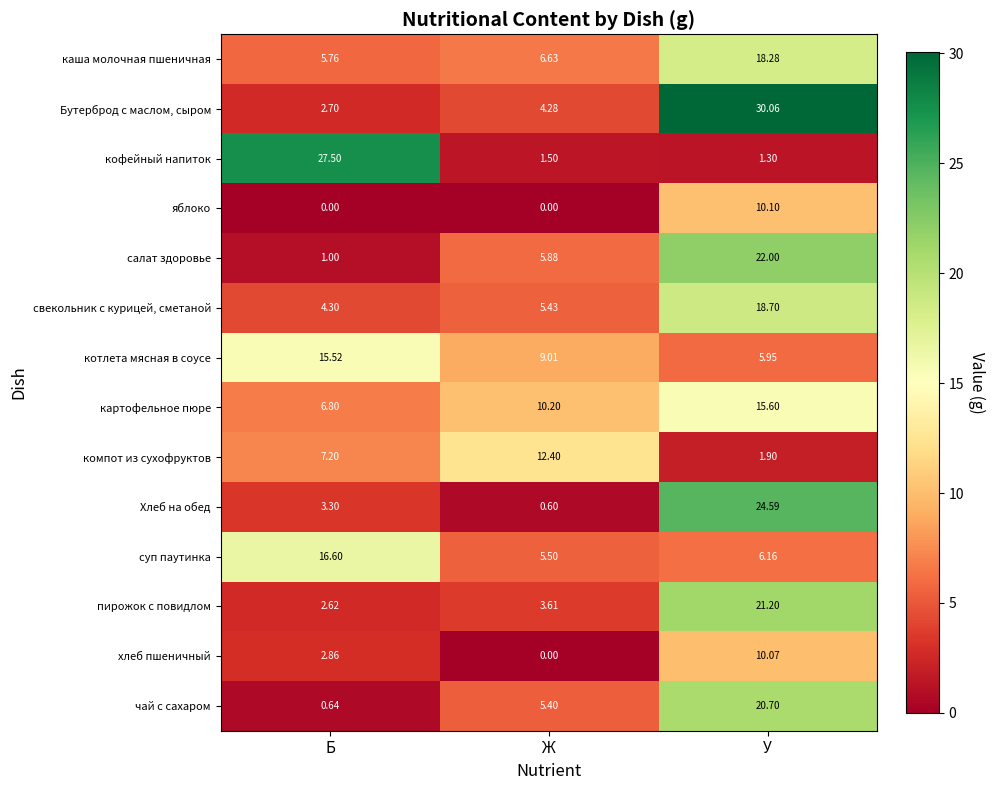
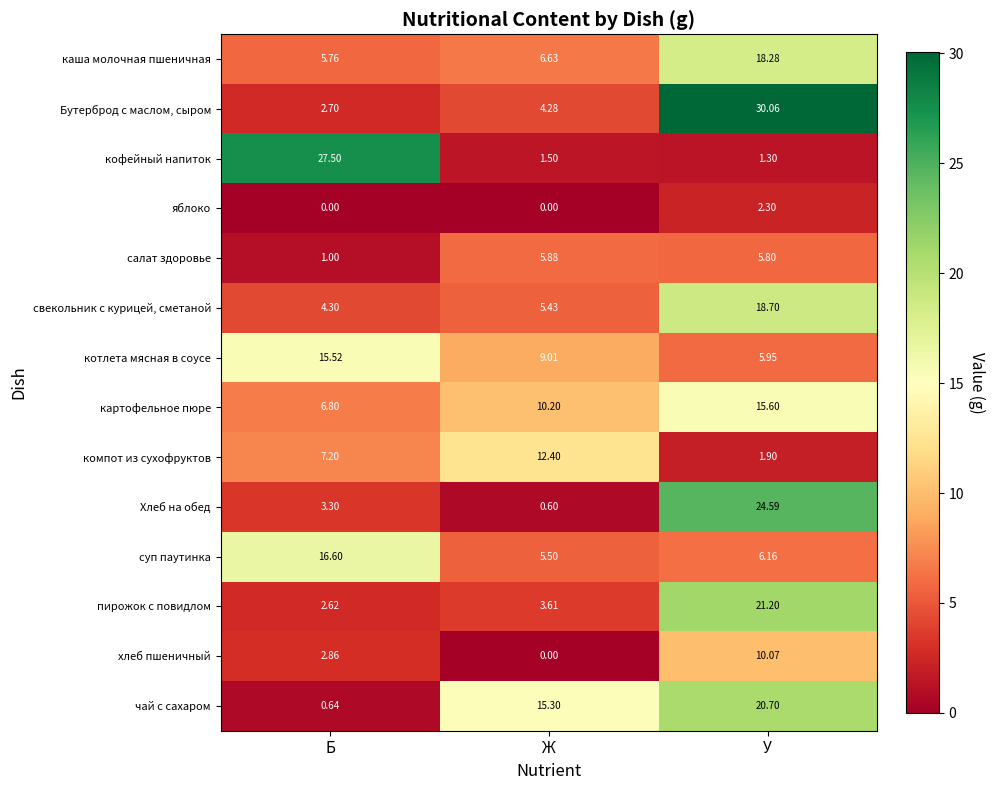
  {
    "каша молочная пшеничная": {
      "Б": 5.76,
      "Ж": 6.63,
      "У": 18.28
    },
    "Бутерброд с маслом, сыром": {
      "Б": 2.70,
      "Ж": 4.28,
      "У": 30.06
    },
    "кофейный напиток": {
      "Б": 27.50,
      "Ж": 1.50,
      "У": 1.30
    },
    "яблоко": {
      "Б": 0.00,
      "Ж": 0.00,
-     "У": 10.10
+     "У": 2.30
    },
    "салат здоровье": {
      "Б": 1.00,
      "Ж": 5.88,
-     "У": 22.00
+     "У": 5.80
    },
    "свекольник с курицей, сметаной": {
      "Б": 4.30,
      "Ж": 5.43,
      "У": 18.70
    },
    "котлета мясная в соусе": {
      "Б": 15.52,
      "Ж": 9.01,
      "У": 5.95
    },
    "картофельное пюре": {
      "Б": 6.80,
      "Ж": 10.20,
      "У": 15.60
    },
    "компот из сухофруктов": {
      "Б": 7.20,
      "Ж": 12.40,
      "У": 1.90
    },
    "Хлеб на обед": {
      "Б": 3.30,
      "Ж": 0.60,
      "У": 24.59
    },
    "суп паутинка": {
      "Б": 16.60,
      "Ж": 5.50,
      "У": 6.16
    },
    "пирожок с повидлом": {
      "Б": 2.62,
      "Ж": 3.61,
      "У": 21.20
    },
    "хлеб пшеничный": {
      "Б": 2.86,
      "Ж": 0.00,
      "У": 10.07
    },
    "чай с сахаром": {
      "Б": 0.64,
-     "Ж": 5.40,
+     "Ж": 15.30,
      "У": 20.70
    }
  }
